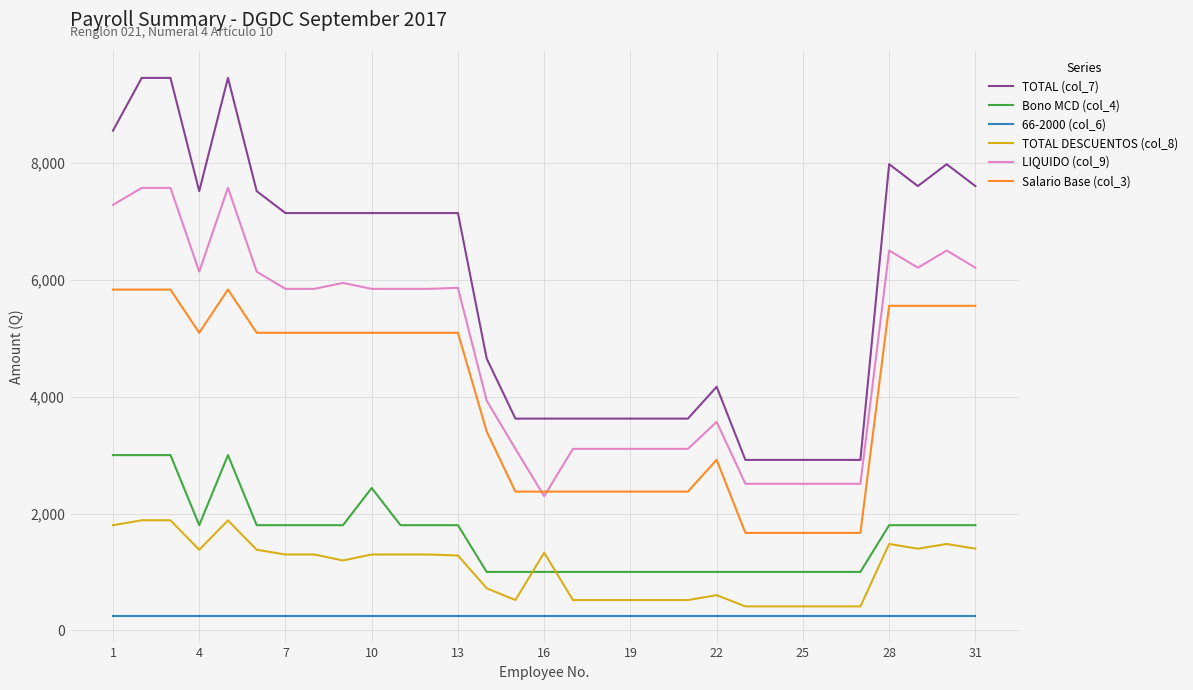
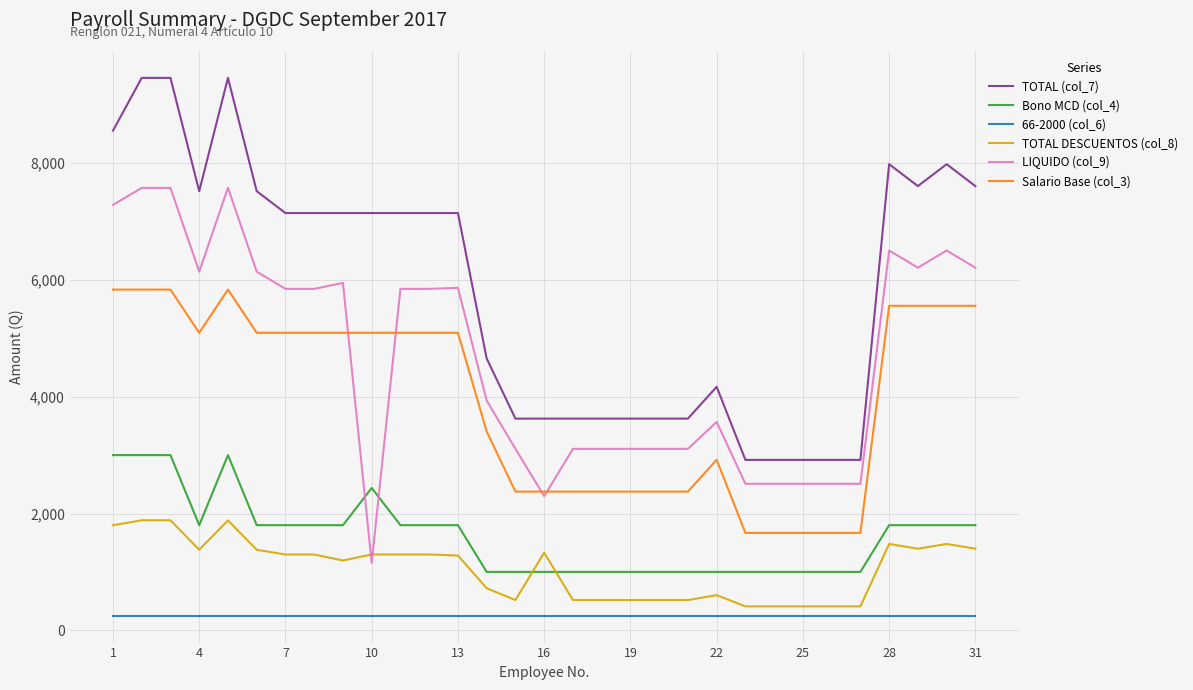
  {
    "TOTAL (col_7)": {
      "1": "8,600",
      "4": "7,500",
      "7": "7,100",
      "10": "7,100",
      "13": "7,100",
      "16": "3,600",
      "19": "3,600",
      "22": "4,200",
      "25": "2,900",
      "28": "8,000",
      "31": "7,600"
    },
    "Bono MCD (col_4)": {
      "1": "3,000",
      "4": "1,800",
      "7": "1,800",
      "10": "2,400",
      "13": "1,800",
      "16": "1,000",
      "19": "1,000",
      "22": "1,000",
      "25": "1,000",
      "28": "1,800",
      "31": "1,800"
    },
    "66-2000 (col_6)": {
      "1": "300",
      "4": "300",
      "7": "300",
      "10": "300",
      "13": "300",
      "16": "300",
      "19": "300",
      "22": "300",
      "25": "300",
      "28": "300",
      "31": "300"
    },
    "LIQUIDO (col_9)": {
      "1": "7,300",
      "4": "6,100",
      "7": "5,800",
-     "10": "5,800",
+     "10": "1,200",
      "13": "5,900",
      "16": "2,300",
      "19": "3,100",
      "22": "3,600",
      "25": "2,500",
      "28": "6,500",
      "31": "6,200"
    }
  }
